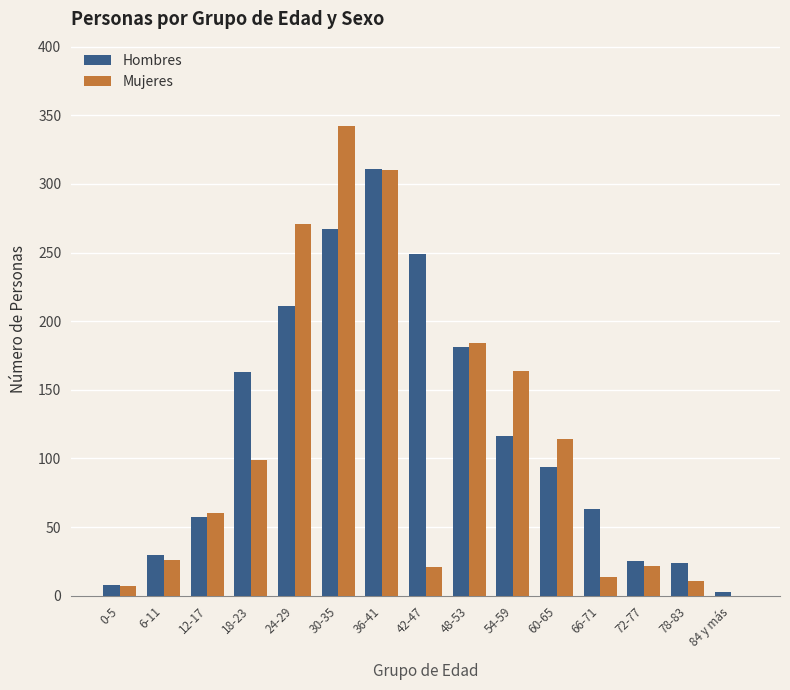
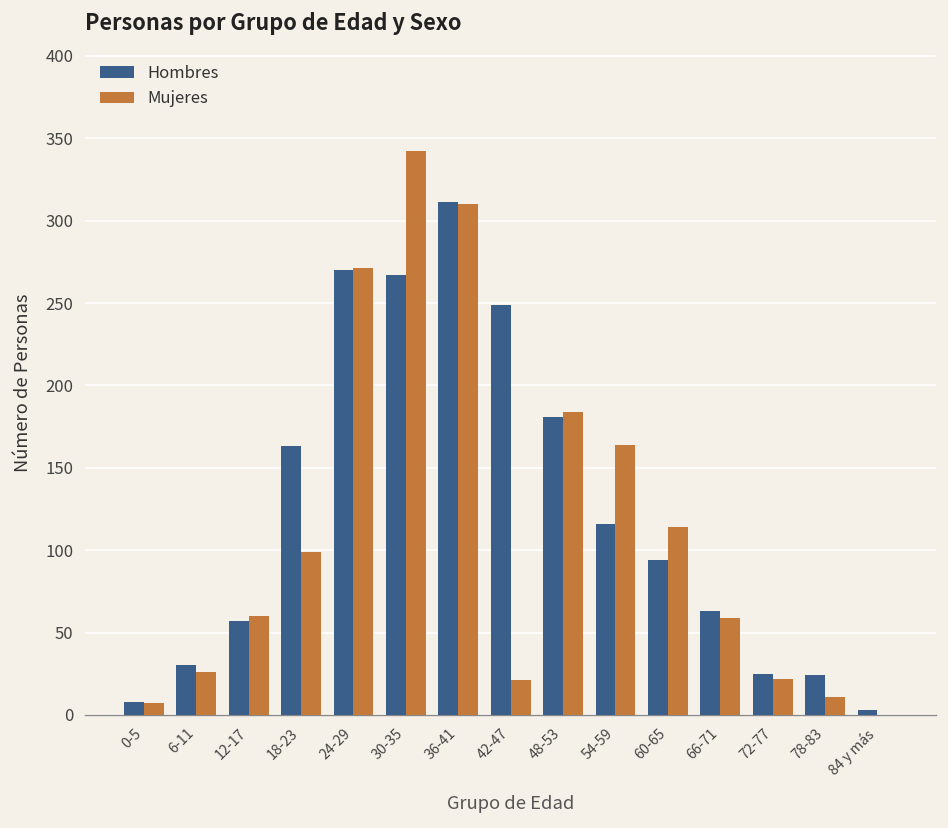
  {
    "Hombres": {
      "0-5": 8,
      "6-11": 30,
      "12-17": 57,
      "18-23": 163,
-     "24-29": 211,
+     "24-29": 270,
      "30-35": 267,
      "36-41": 311,
      "42-47": 249,
      "48-53": 181,
      "54-59": 116,
      "60-65": 94,
      "66-71": 63,
      "72-77": 25,
      "78-83": 24,
      "84 y más": 3
    },
    "Mujeres": {
      "0-5": 7,
      "6-11": 26,
      "12-17": 60,
      "18-23": 99,
      "24-29": 271,
      "30-35": 342,
      "36-41": 310,
      "42-47": 21,
      "48-53": 184,
      "54-59": 164,
      "60-65": 114,
-     "66-71": 14,
+     "66-71": 59,
      "72-77": 22,
      "78-83": 11,
      "84 y más": 0
    }
  }
